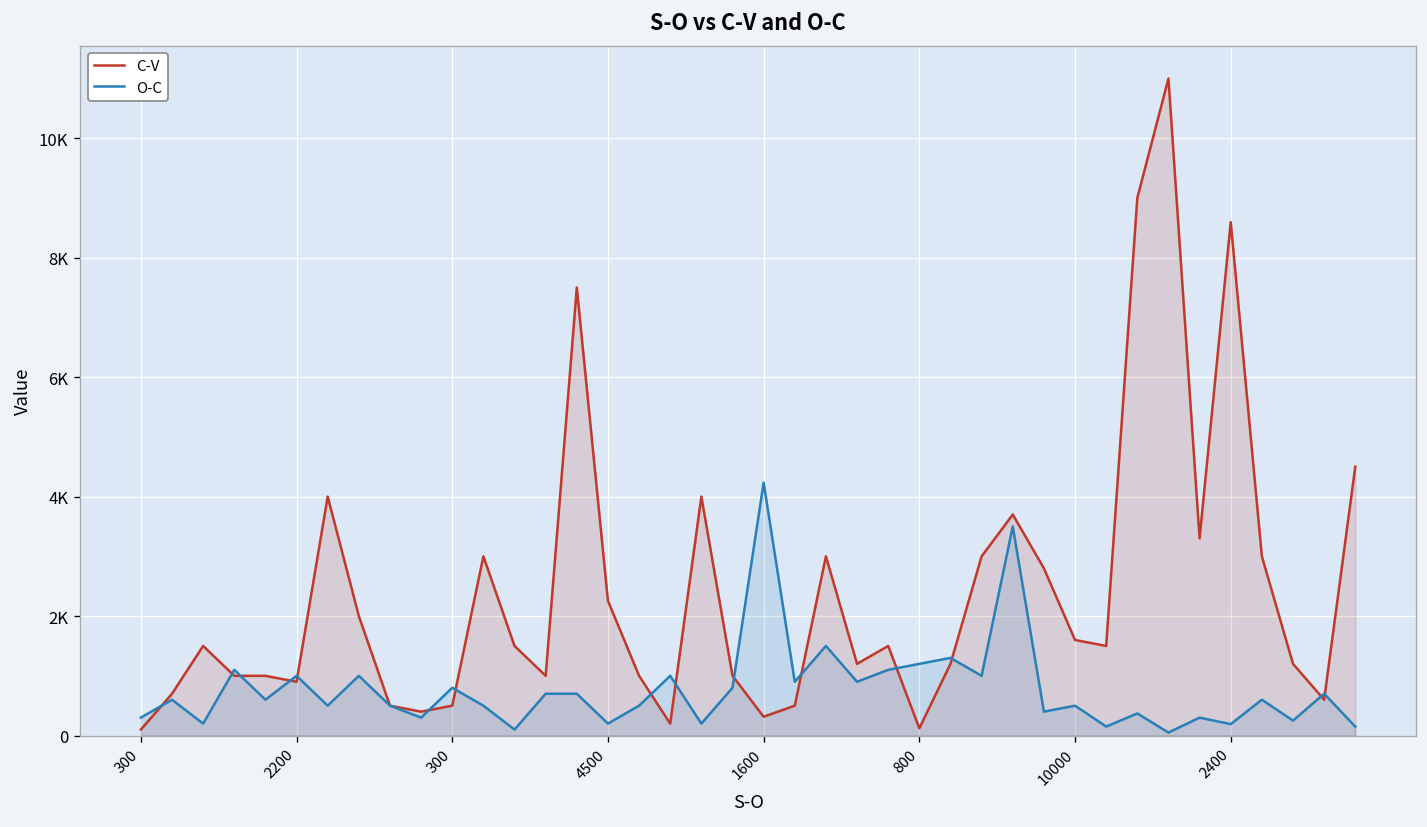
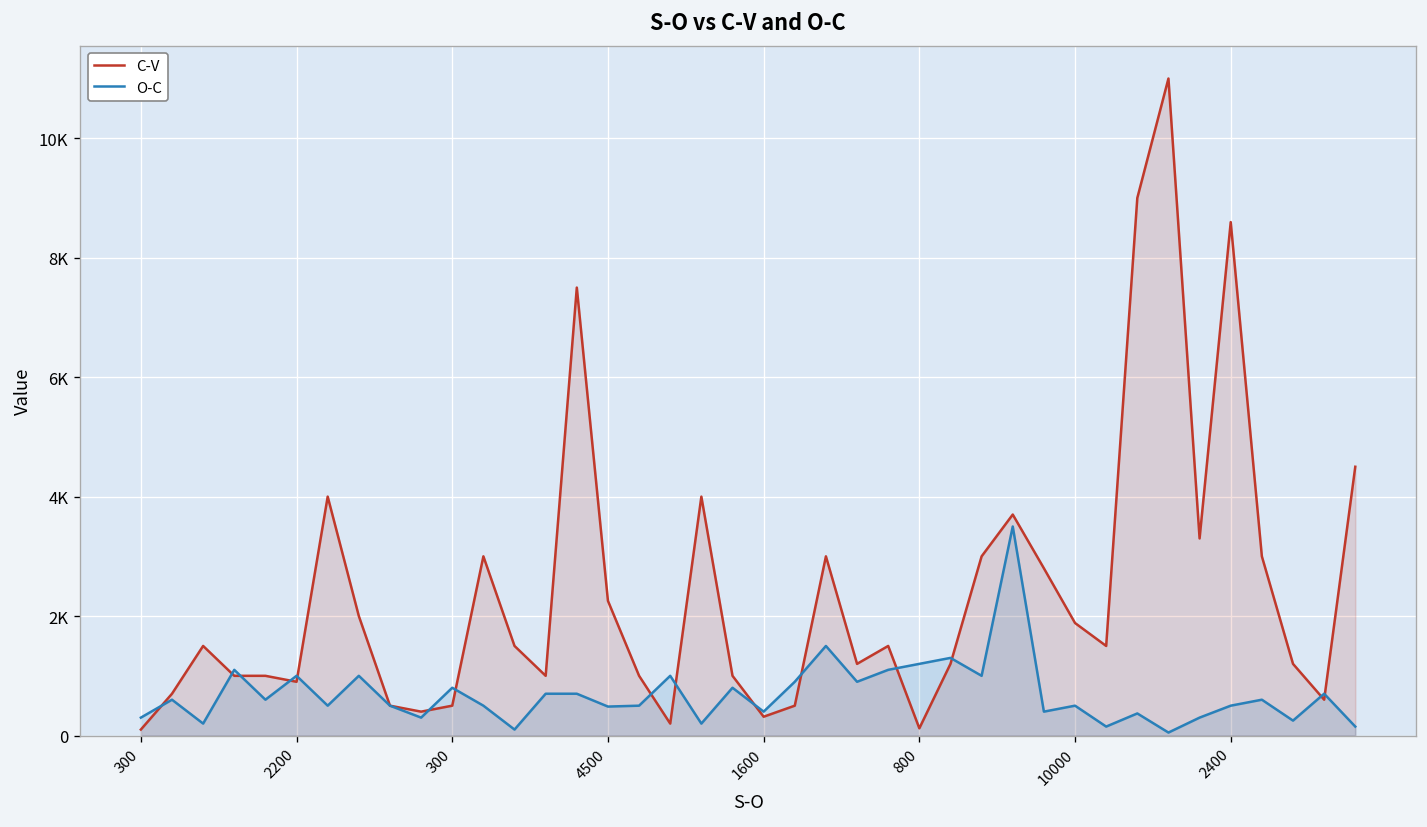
  {
    "C-V": {
      "2200": 900,
      "4500": 2300,
      "1600": 300,
      "800": 100,
-     "10000": 1600,
+     "10000": 1900,
      "2400": 8600
    },
    "O-C": {
      "2200": 1000,
-     "4500": 200,
-     "1600": 4200,
+     "4500": 500,
+     "1600": 400,
      "800": 1200,
      "10000": 500,
-     "2400": 200
+     "2400": 500
    }
  }
